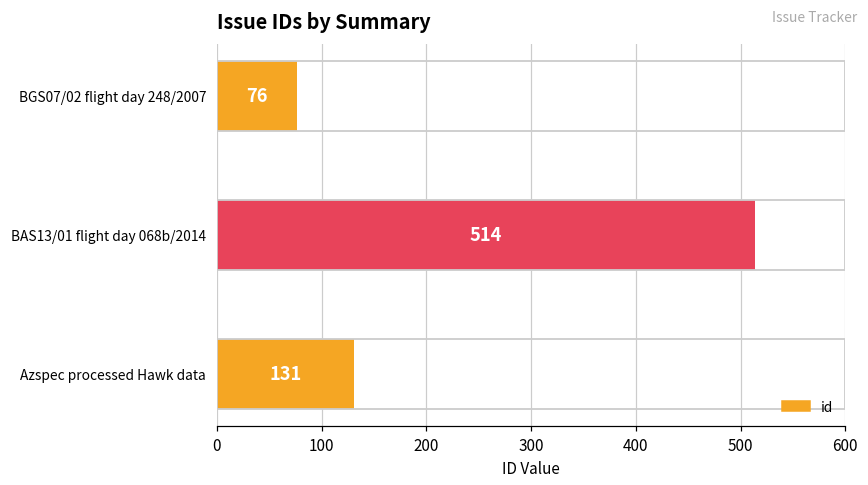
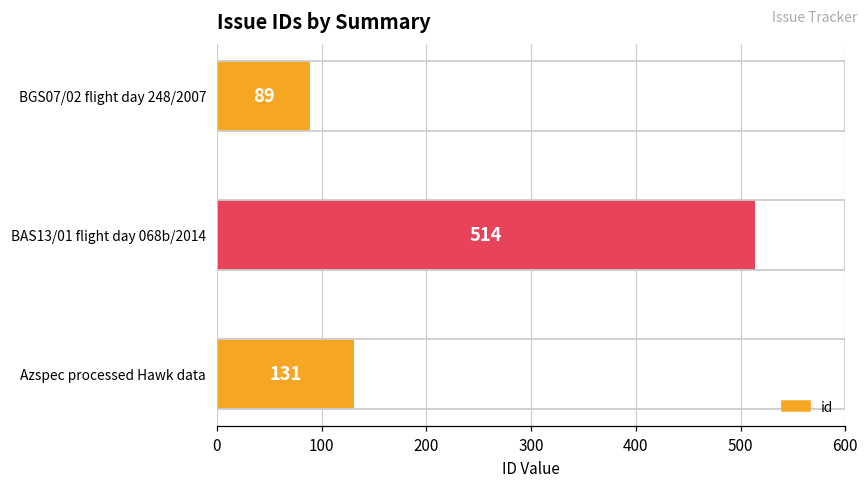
  {
-   "BGS07/02 flight day 248/2007": 76,
+   "BGS07/02 flight day 248/2007": 89,
    "BAS13/01 flight day 068b/2014": 514,
    "Azspec processed Hawk data": 131
  }
